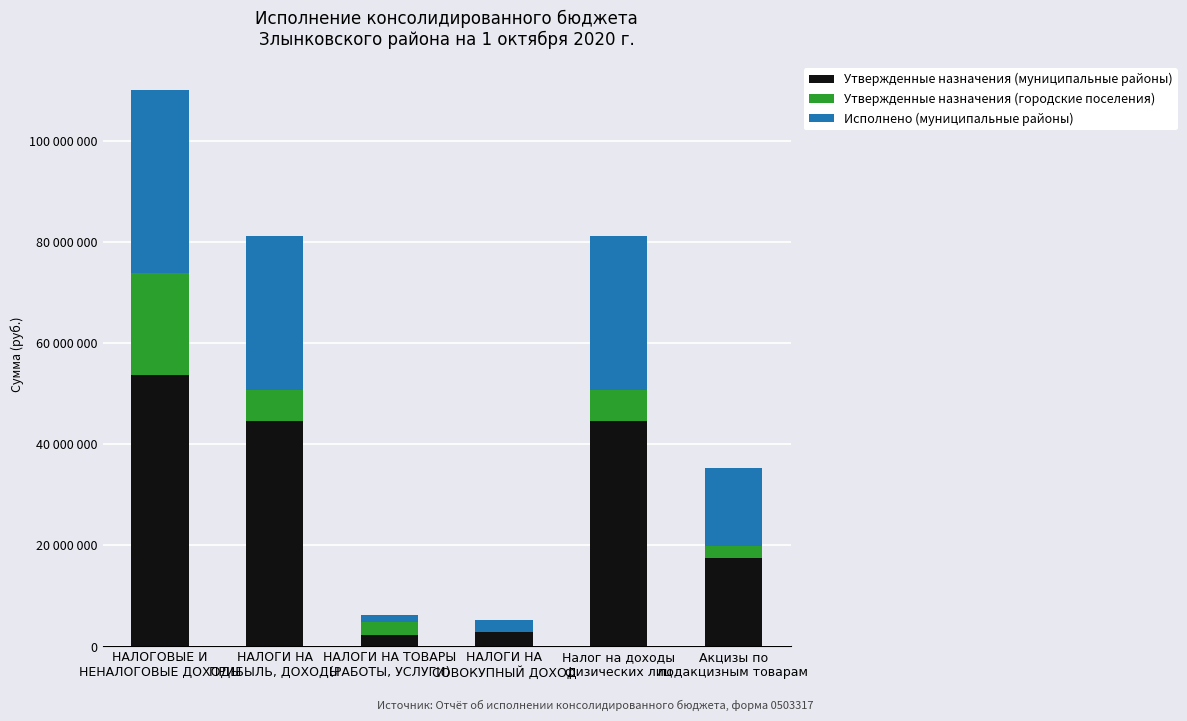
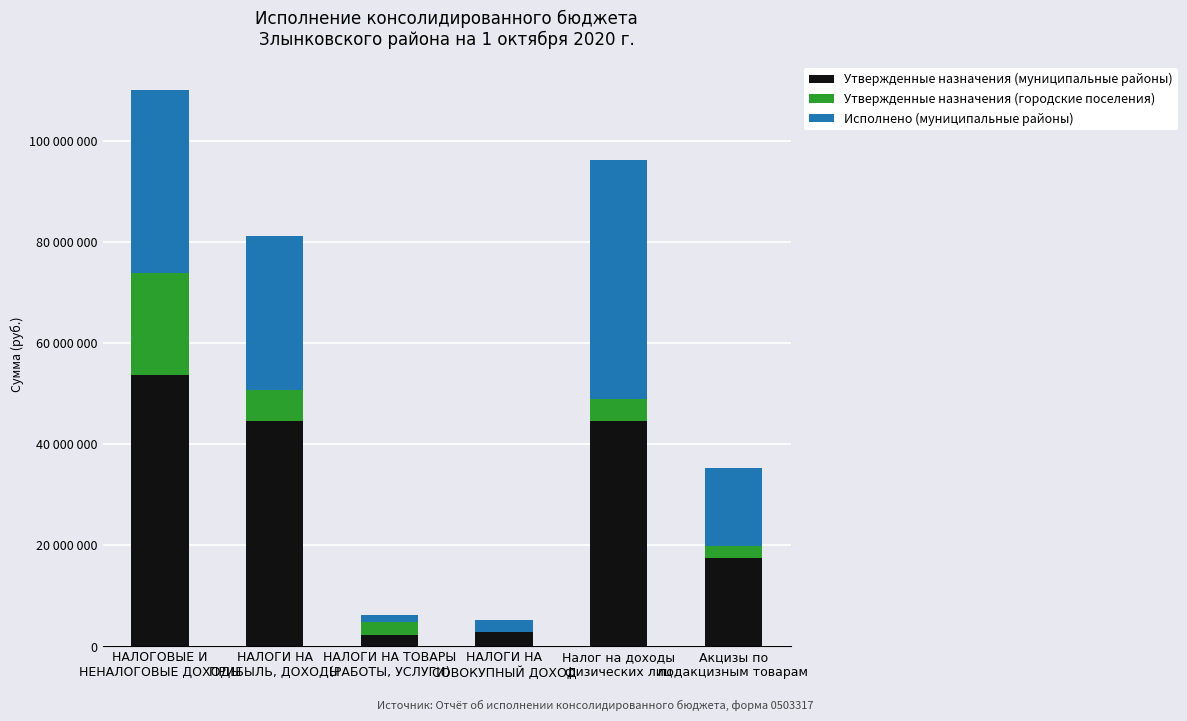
  {
    "Утвержденные назначения (муниципальные районы)": {
      "Налог на доходы физических лиц": 45000000,
      "Акцизы по подакцизным товарам": 17000000
    },
    "Утвержденные назначения (городские поселения)": {
-     "Налог на доходы физических лиц": 6000000,
+     "Налог на доходы физических лиц": 4000000,
      "Акцизы по подакцизным товарам": 2000000
    },
    "Исполнено (муниципальные районы)": {
-     "Налог на доходы физических лиц": 31000000,
+     "Налог на доходы физических лиц": 47000000,
      "Акцизы по подакцизным товарам": 15000000
    }
  }
